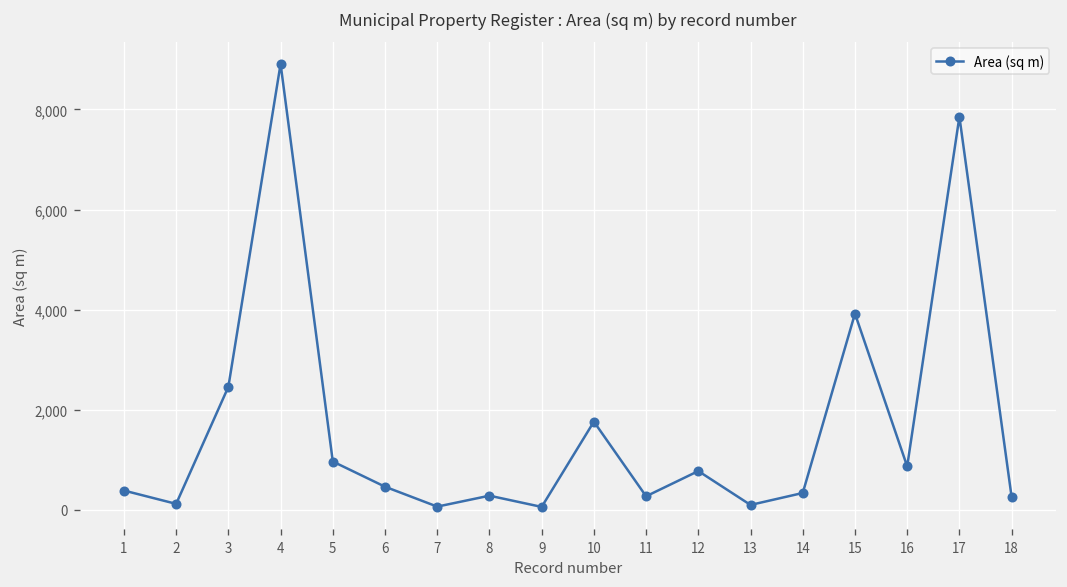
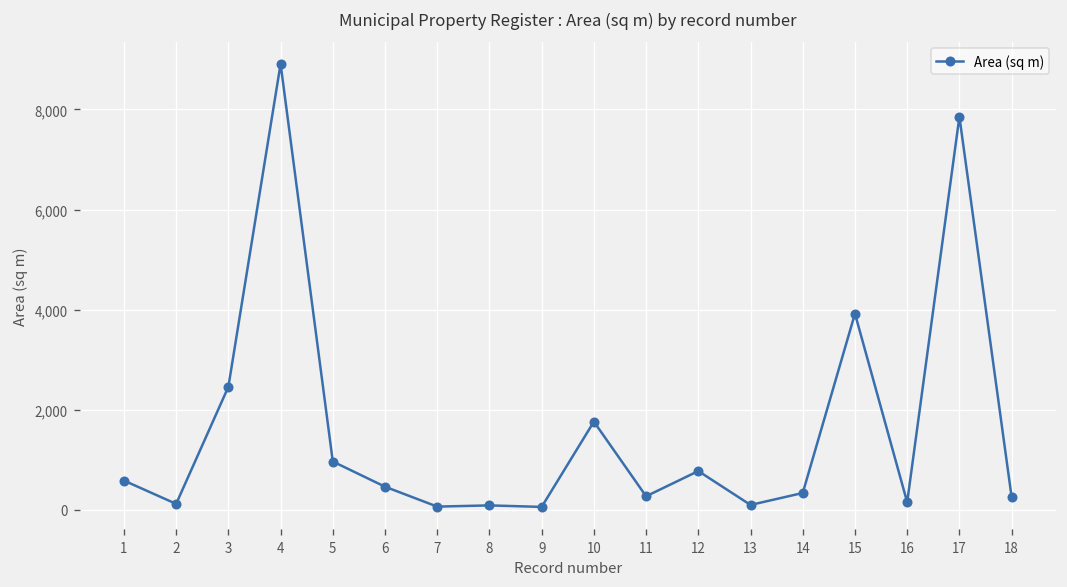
  {
-   "1": "400",
+   "1": "600",
    "2": "100",
    "3": "2,500",
    "4": "8,900",
    "5": "1,000",
    "6": "500",
    "7": "100",
-   "8": "300",
+   "8": "100",
    "9": "100",
    "10": "1,800",
    "11": "300",
    "12": "800",
    "13": "100",
    "14": "300",
    "15": "3,900",
-   "16": "900",
+   "16": "200",
    "17": "7,900",
    "18": "300"
  }
